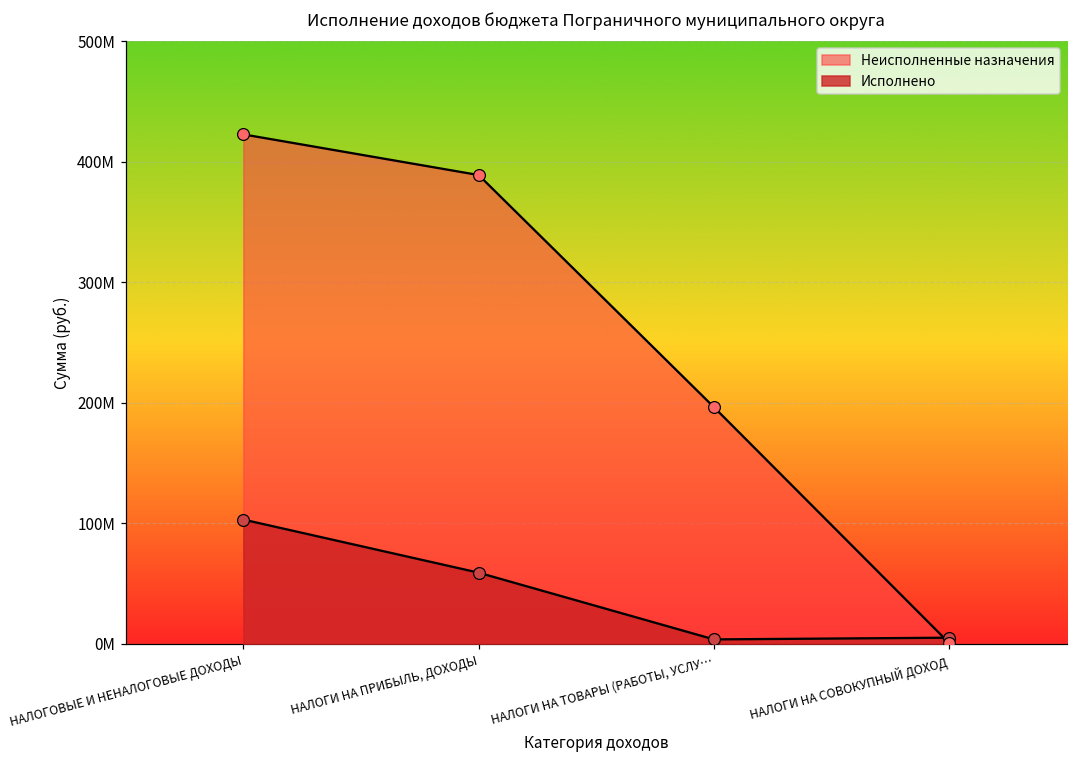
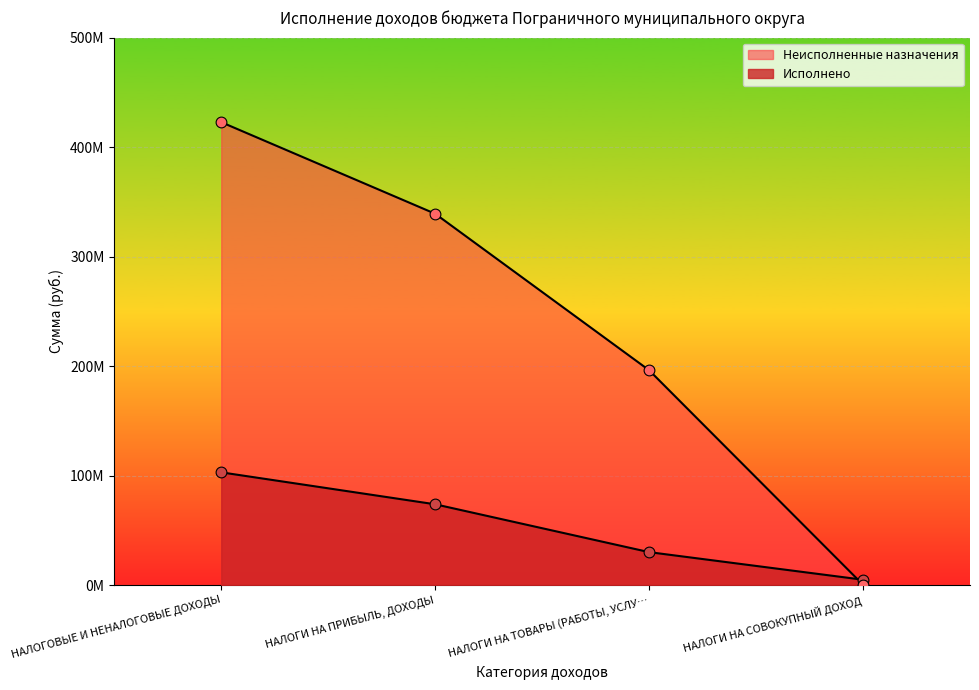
  {
    "Неисполненные назначения": {
      "НАЛОГОВЫЕ И НЕНАЛОГОВЫЕ ДОХОДЫ": 423000000,
-     "НАЛОГИ НА ПРИБЫЛЬ, ДОХОДЫ": 389000000,
+     "НАЛОГИ НА ПРИБЫЛЬ, ДОХОДЫ": 339000000,
      "НАЛОГИ НА ТОВАРЫ (РАБОТЫ, УСЛУ…": 196000000,
      "НАЛОГИ НА СОВОКУПНЫЙ ДОХОД": 0
    },
    "Исполнено": {
      "НАЛОГОВЫЕ И НЕНАЛОГОВЫЕ ДОХОДЫ": 103000000,
-     "НАЛОГИ НА ПРИБЫЛЬ, ДОХОДЫ": 59000000,
-     "НАЛОГИ НА ТОВАРЫ (РАБОТЫ, УСЛУ…": 4000000,
+     "НАЛОГИ НА ПРИБЫЛЬ, ДОХОДЫ": 74000000,
+     "НАЛОГИ НА ТОВАРЫ (РАБОТЫ, УСЛУ…": 30000000,
      "НАЛОГИ НА СОВОКУПНЫЙ ДОХОД": 5000000
    }
  }
